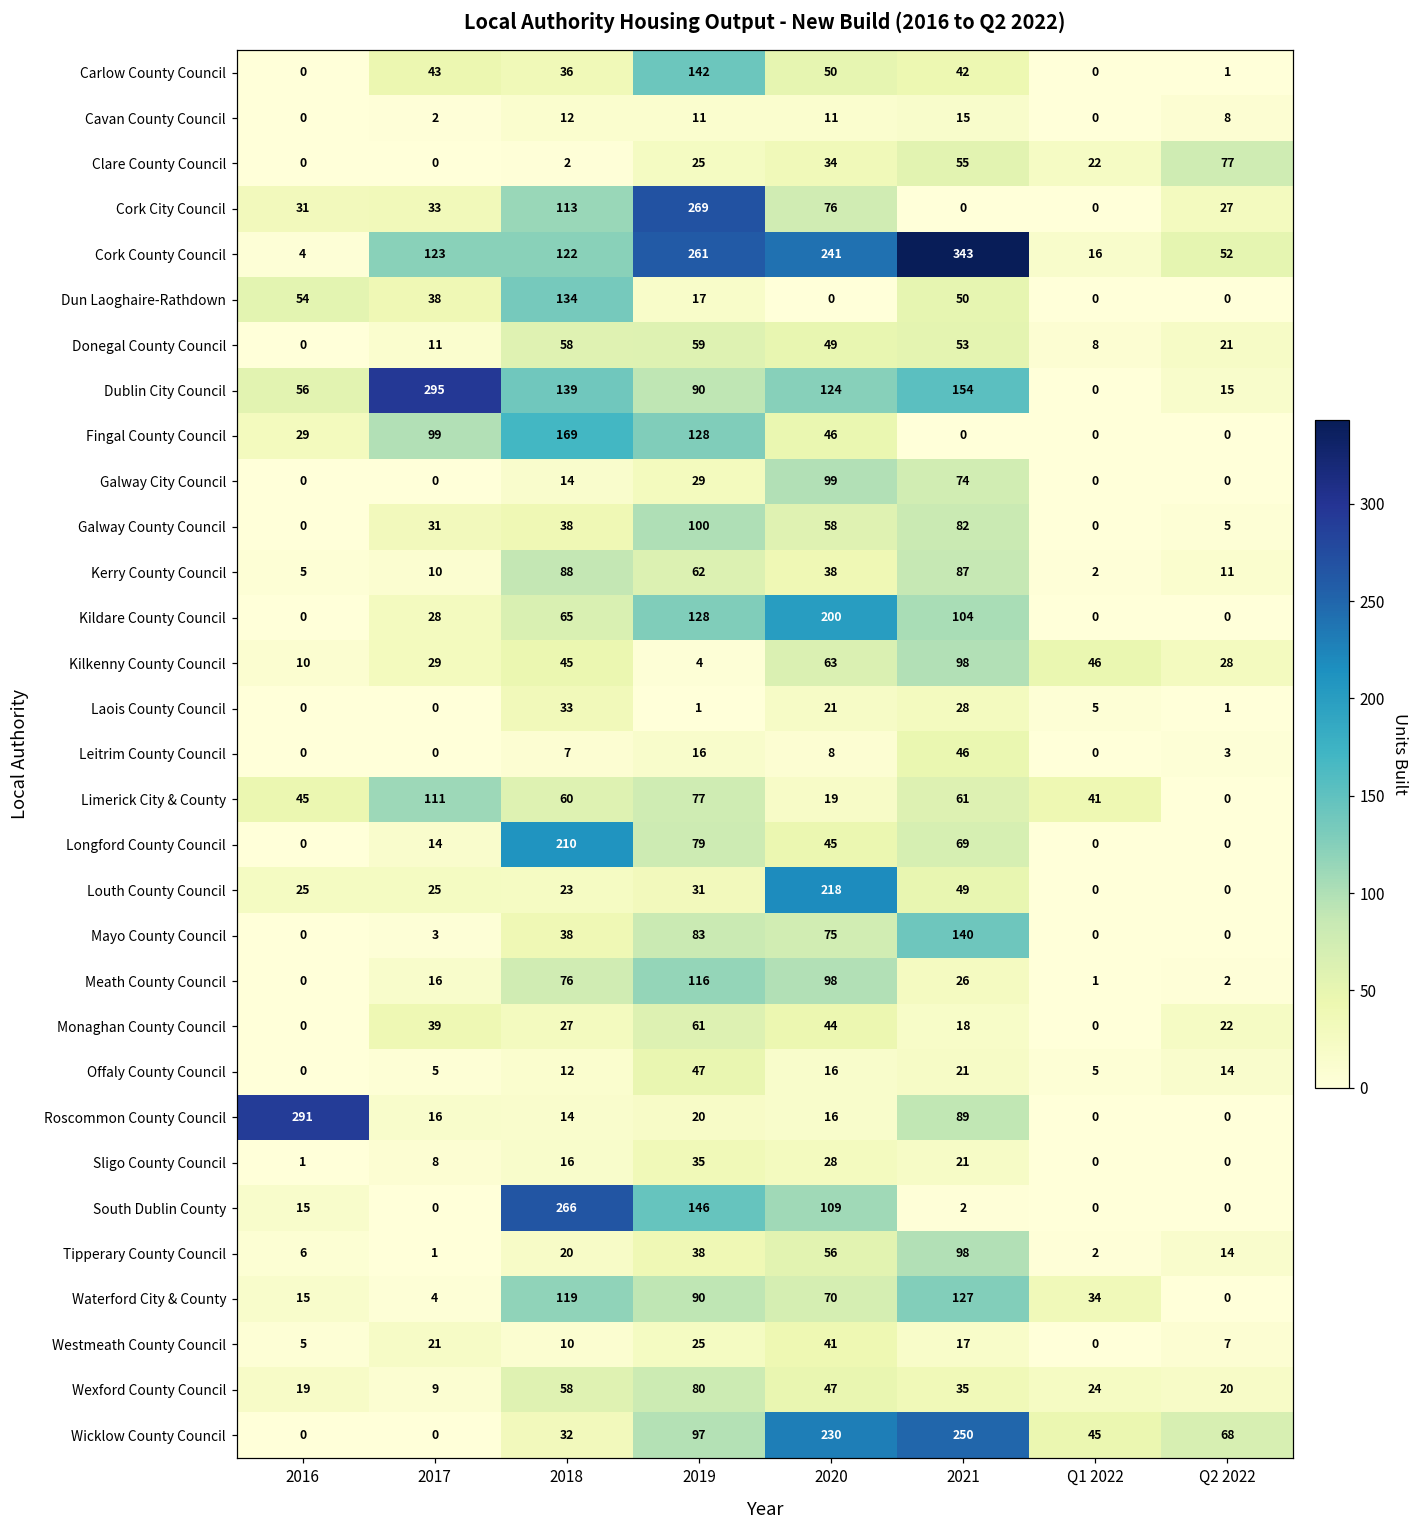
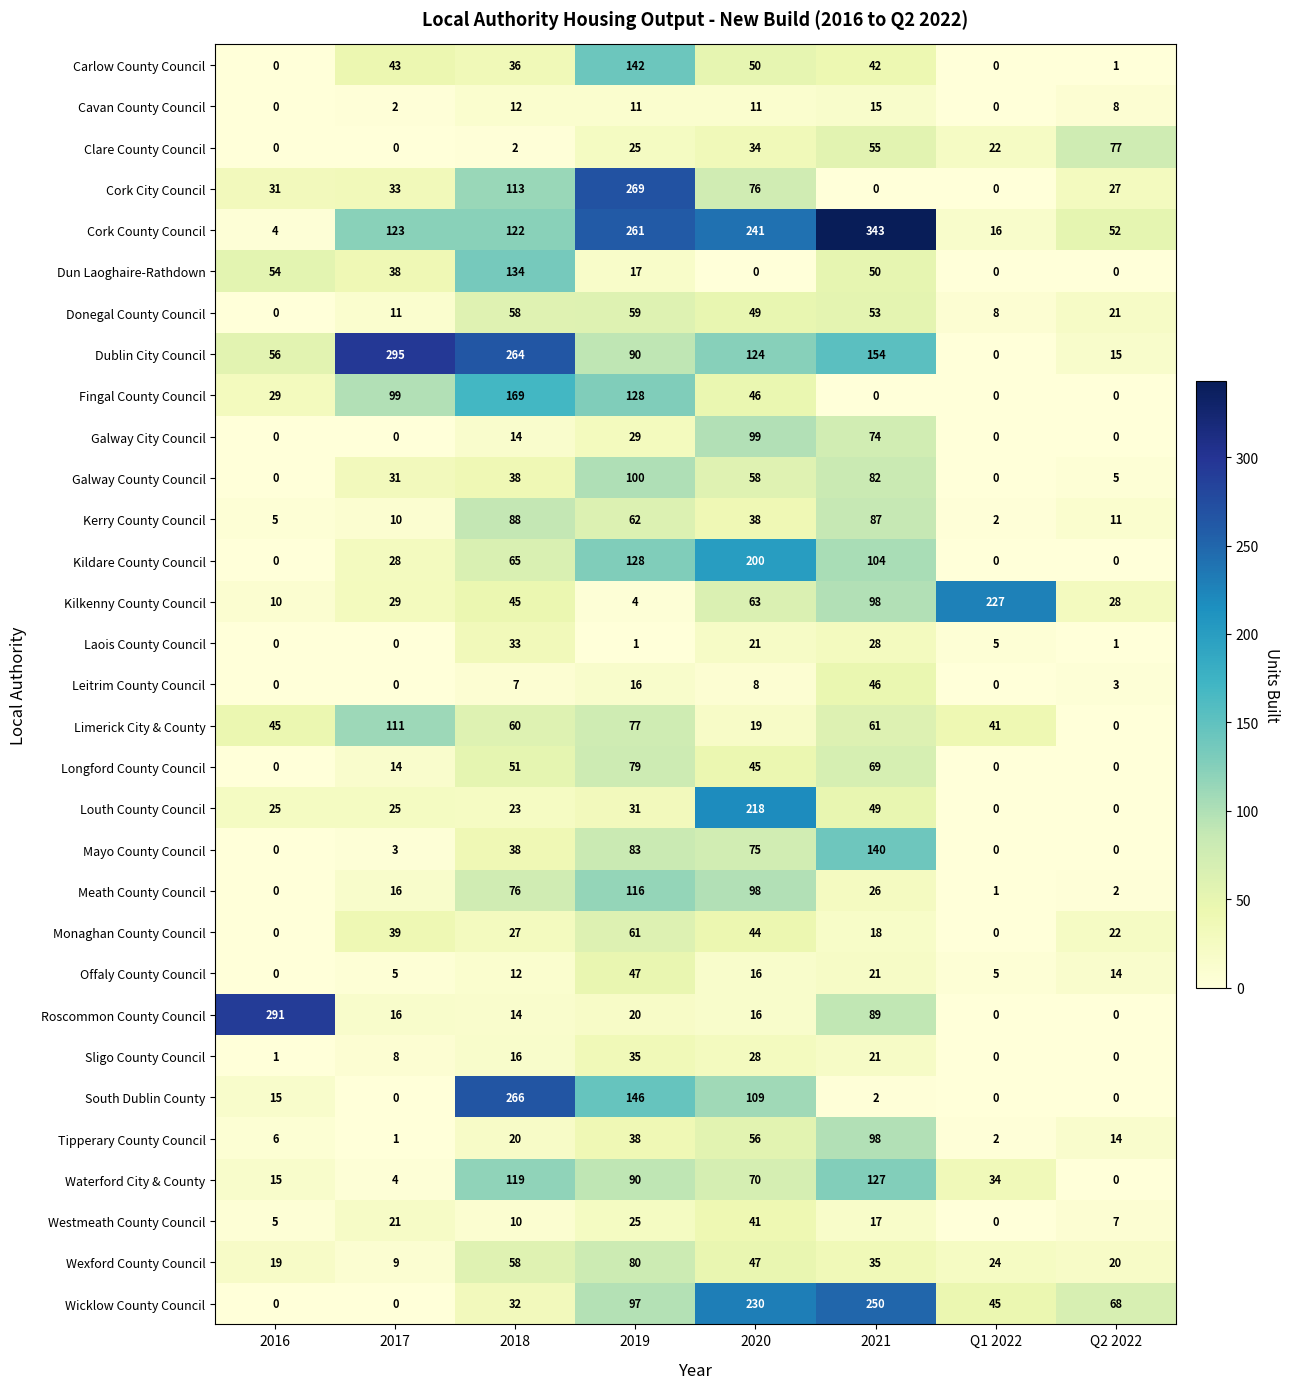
  {
    "Dublin City Council": {
      "2016": 56,
      "2017": 295,
-     "2018": 139,
+     "2018": 264,
      "2019": 90,
      "2020": 124,
      "2021": 154,
      "Q1 2022": 0,
      "Q2 2022": 15
    },
    "Kilkenny County Council": {
      "2016": 10,
      "2017": 29,
      "2018": 45,
      "2019": 4,
      "2020": 63,
      "2021": 98,
-     "Q1 2022": 46,
+     "Q1 2022": 227,
      "Q2 2022": 28
    },
    "Longford County Council": {
      "2016": 0,
      "2017": 14,
-     "2018": 210,
+     "2018": 51,
      "2019": 79,
      "2020": 45,
      "2021": 69,
      "Q1 2022": 0,
      "Q2 2022": 0
    }
  }
